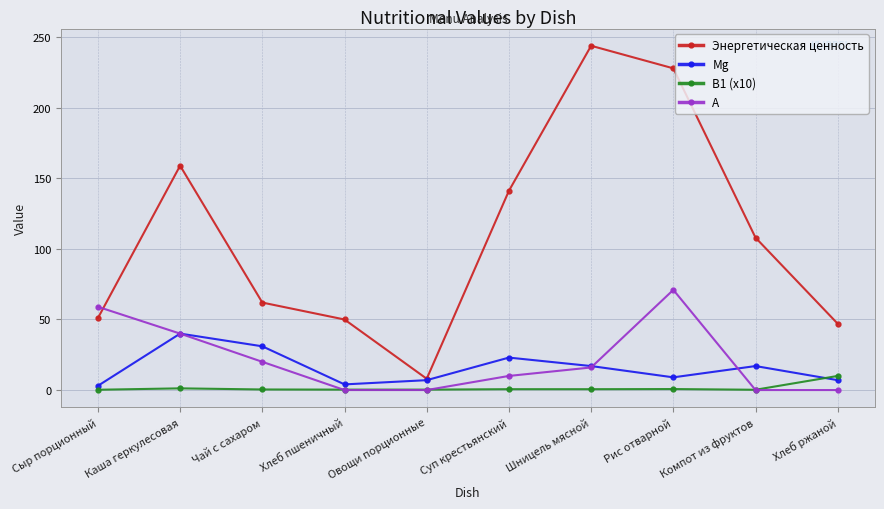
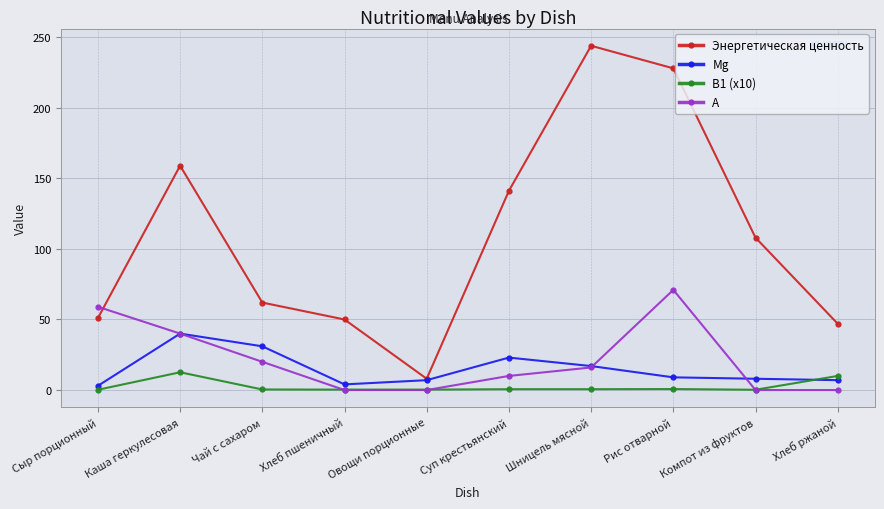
  {
    "Энергетическая ценность": {
      "Сыр порционный": 51,
      "Каша геркулесовая": 159,
      "Чай с сахаром": 62,
      "Хлеб пшеничный": 50,
      "Суп крестьянский": 141,
      "Шницель мясной": 244,
      "Рис отварной": 228,
      "Компот из фруктов": 108,
      "Хлеб ржаной": 47
    },
    "Mg": {
      "Сыр порционный": 3,
      "Чай с сахаром": 31,
      "Хлеб пшеничный": 4,
      "Суп крестьянский": 23,
      "Рис отварной": 9,
-     "Компот из фруктов": 17,
+     "Компот из фруктов": 8,
      "Хлеб ржаной": 7
    },
    "В1 (x10)": {
      "Сыр порционный": 0,
-     "Каша геркулесовая": 1,
+     "Каша геркулесовая": 13,
      "Чай с сахаром": 0,
      "Суп крестьянский": 1,
      "Шницель мясной": 1,
      "Рис отварной": 1,
      "Хлеб ржаной": 10
    },
    "А": {
      "Сыр порционный": 59,
      "Чай с сахаром": 20,
      "Суп крестьянский": 10,
      "Рис отварной": 71,
      "Хлеб ржаной": 0
    }
  }
